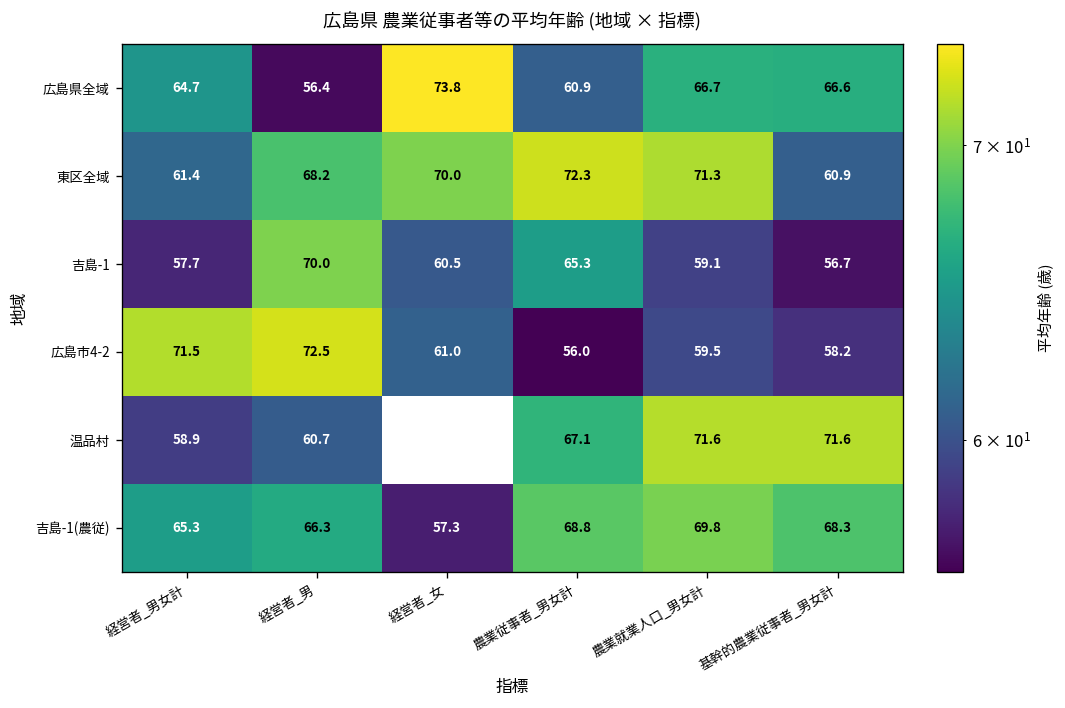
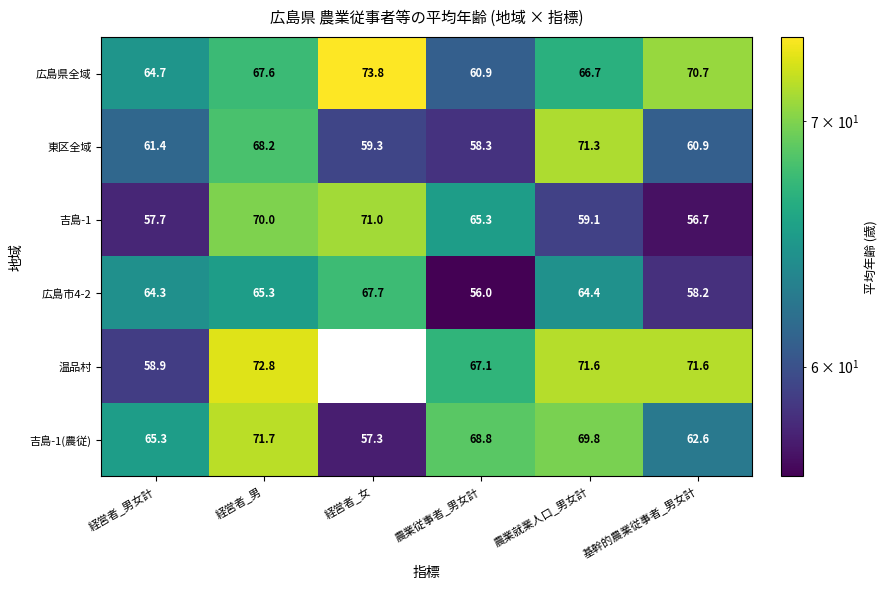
  {
    "広島県全域": {
      "経営者_男女計": 64.7,
-     "経営者_男": 56.4,
+     "経営者_男": 67.6,
      "経営者_女": 73.8,
      "農業従事者_男女計": 60.9,
      "農業就業人口_男女計": 66.7,
-     "基幹的農業従事者_男女計": 66.6
+     "基幹的農業従事者_男女計": 70.7
    },
    "東区全域": {
      "経営者_男女計": 61.4,
      "経営者_男": 68.2,
-     "経営者_女": 70.0,
-     "農業従事者_男女計": 72.3,
+     "経営者_女": 59.3,
+     "農業従事者_男女計": 58.3,
      "農業就業人口_男女計": 71.3,
      "基幹的農業従事者_男女計": 60.9
    },
    "吉島-1": {
      "経営者_男女計": 57.7,
      "経営者_男": 70.0,
-     "経営者_女": 60.5,
+     "経営者_女": 71.0,
      "農業従事者_男女計": 65.3,
      "農業就業人口_男女計": 59.1,
      "基幹的農業従事者_男女計": 56.7
    },
    "広島市4-2": {
-     "経営者_男女計": 71.5,
-     "経営者_男": 72.5,
-     "経営者_女": 61.0,
+     "経営者_男女計": 64.3,
+     "経営者_男": 65.3,
+     "経営者_女": 67.7,
      "農業従事者_男女計": 56.0,
-     "農業就業人口_男女計": 59.5,
+     "農業就業人口_男女計": 64.4,
      "基幹的農業従事者_男女計": 58.2
    },
    "温品村": {
      "経営者_男女計": 58.9,
-     "経営者_男": 60.7,
+     "経営者_男": 72.8,
      "農業従事者_男女計": 67.1,
      "農業就業人口_男女計": 71.6,
      "基幹的農業従事者_男女計": 71.6
    },
    "吉島-1(農従)": {
      "経営者_男女計": 65.3,
-     "経営者_男": 66.3,
+     "経営者_男": 71.7,
      "経営者_女": 57.3,
      "農業従事者_男女計": 68.8,
      "農業就業人口_男女計": 69.8,
-     "基幹的農業従事者_男女計": 68.3
+     "基幹的農業従事者_男女計": 62.6
    }
  }
